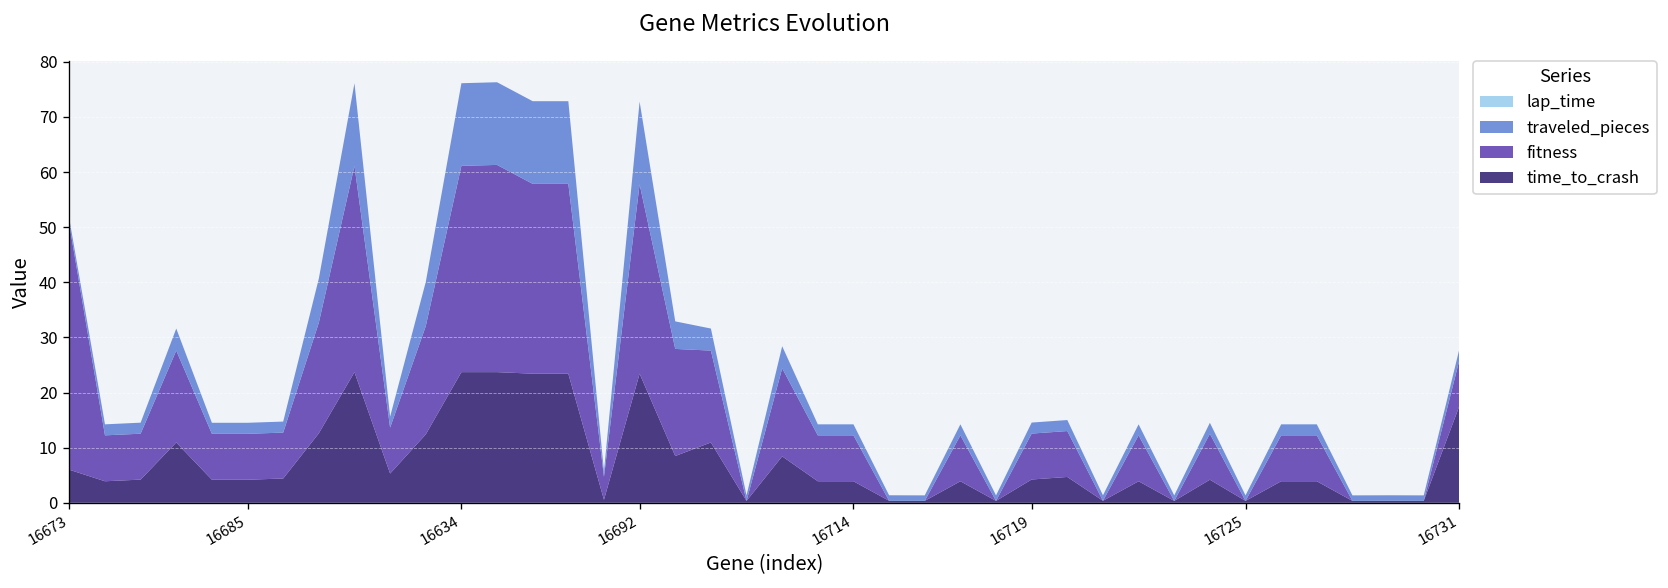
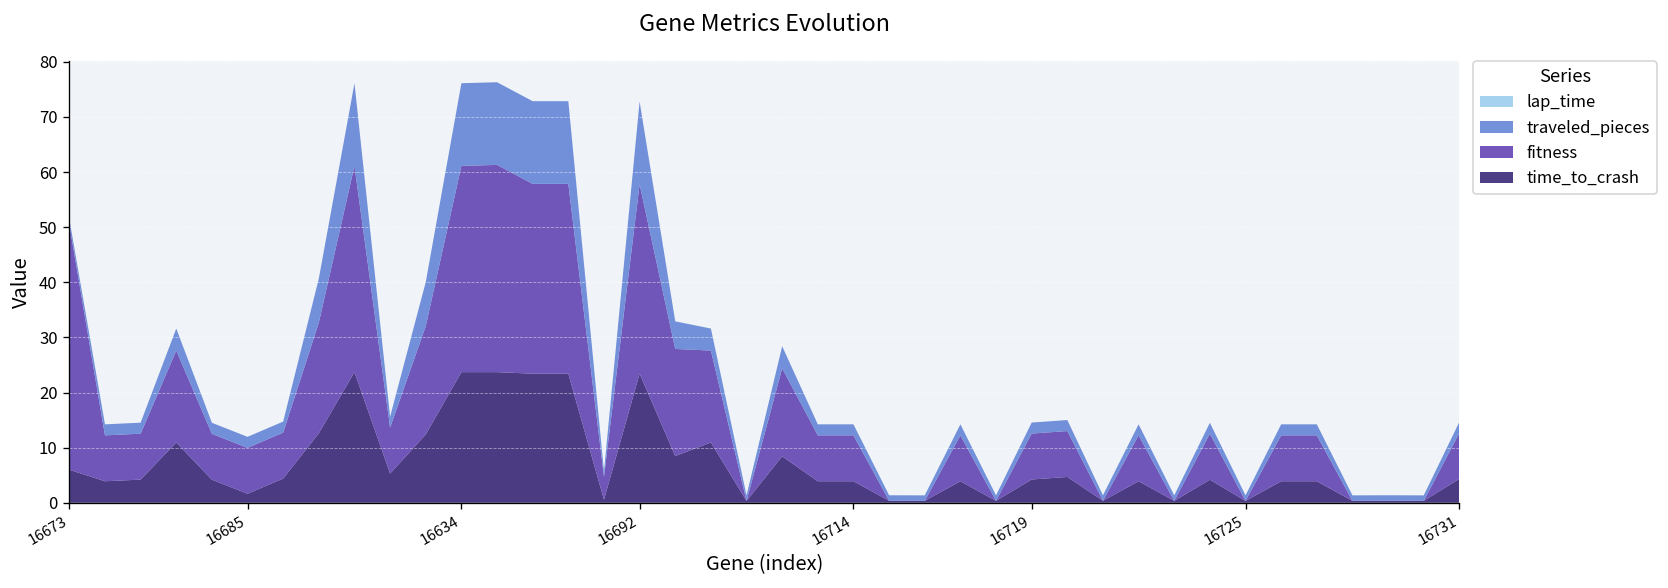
  {
    "time_to_crash": {
      "16673": 6,
-     "16685": 4,
+     "16685": 2,
      "16634": 24,
      "16692": 23,
      "16714": 4,
      "16719": 4,
-     "16731": 18
+     "16731": 4
    },
    "fitness": {
      "16673": 45,
      "16685": 8,
      "16634": 37,
      "16692": 34,
      "16714": 8,
      "16719": 8,
      "16731": 8
    }
  }
